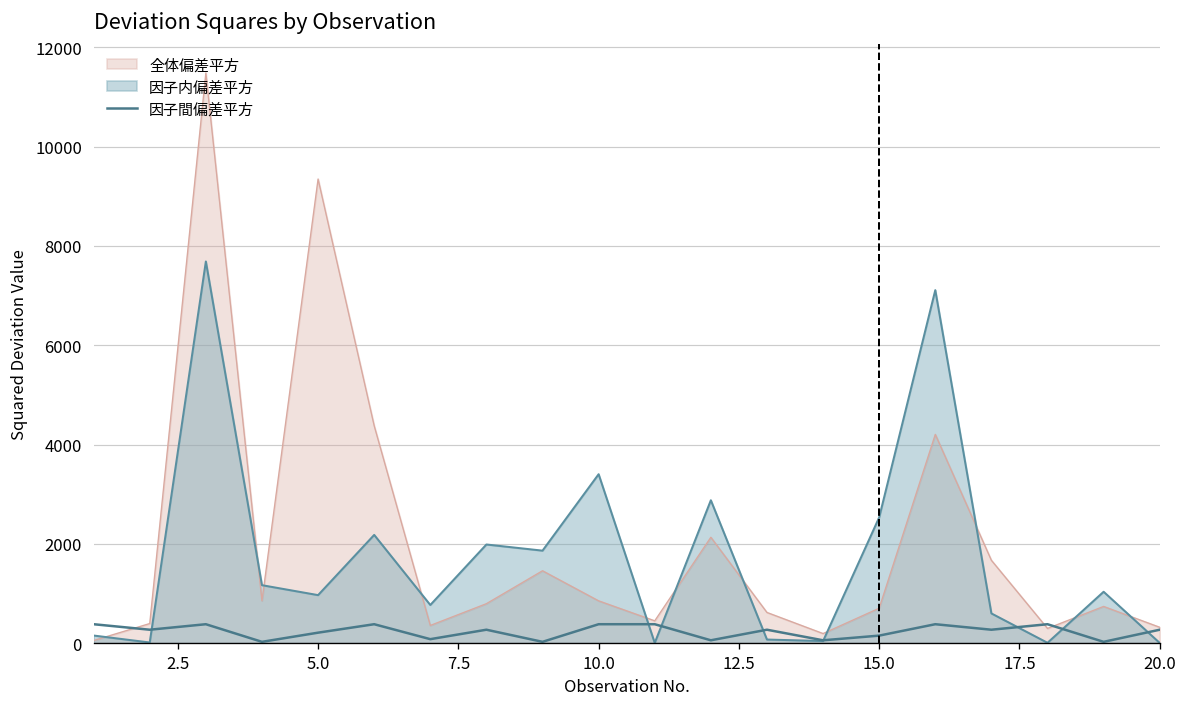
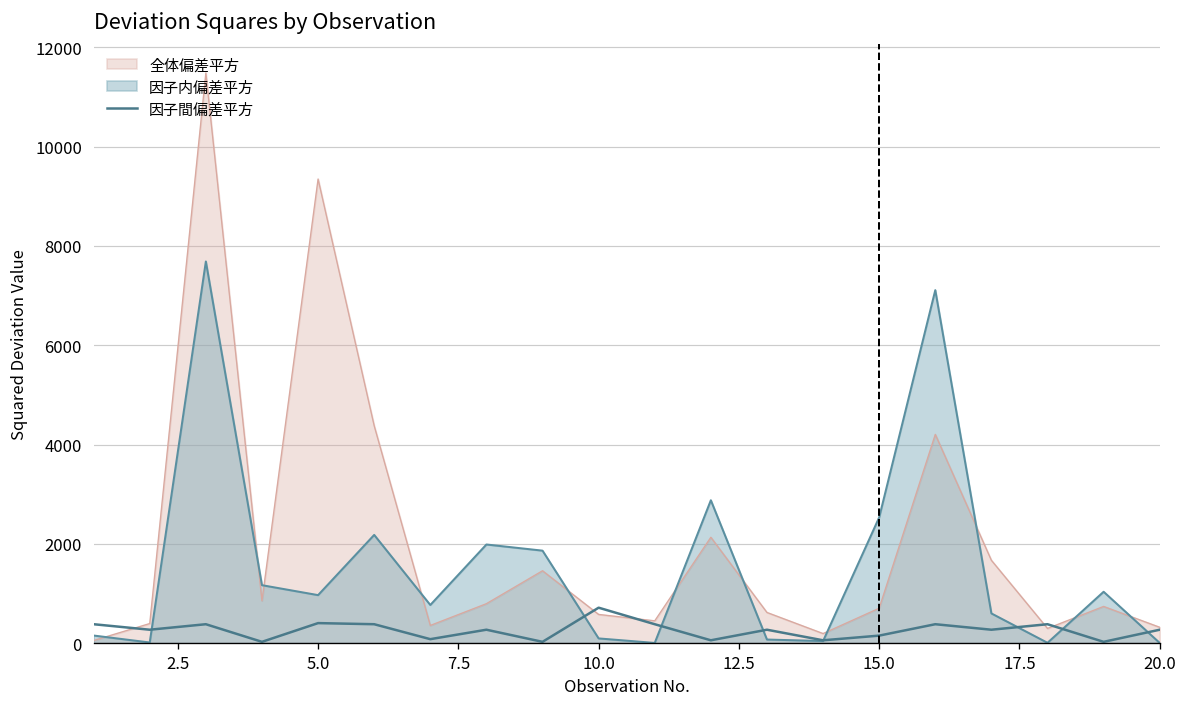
  {
    "全体偏差平方": {
      "5.0": 9300,
-     "10.0": 900,
+     "10.0": 600,
      "15.0": 700
    },
    "因子内偏差平方": {
      "5.0": 1000,
-     "10.0": 3400,
+     "10.0": 100,
      "15.0": 2500,
      "20.0": 0
    },
    "因子間偏差平方": {
-     "5.0": 200,
-     "10.0": 400,
+     "5.0": 400,
+     "10.0": 700,
      "15.0": 200
    }
  }
